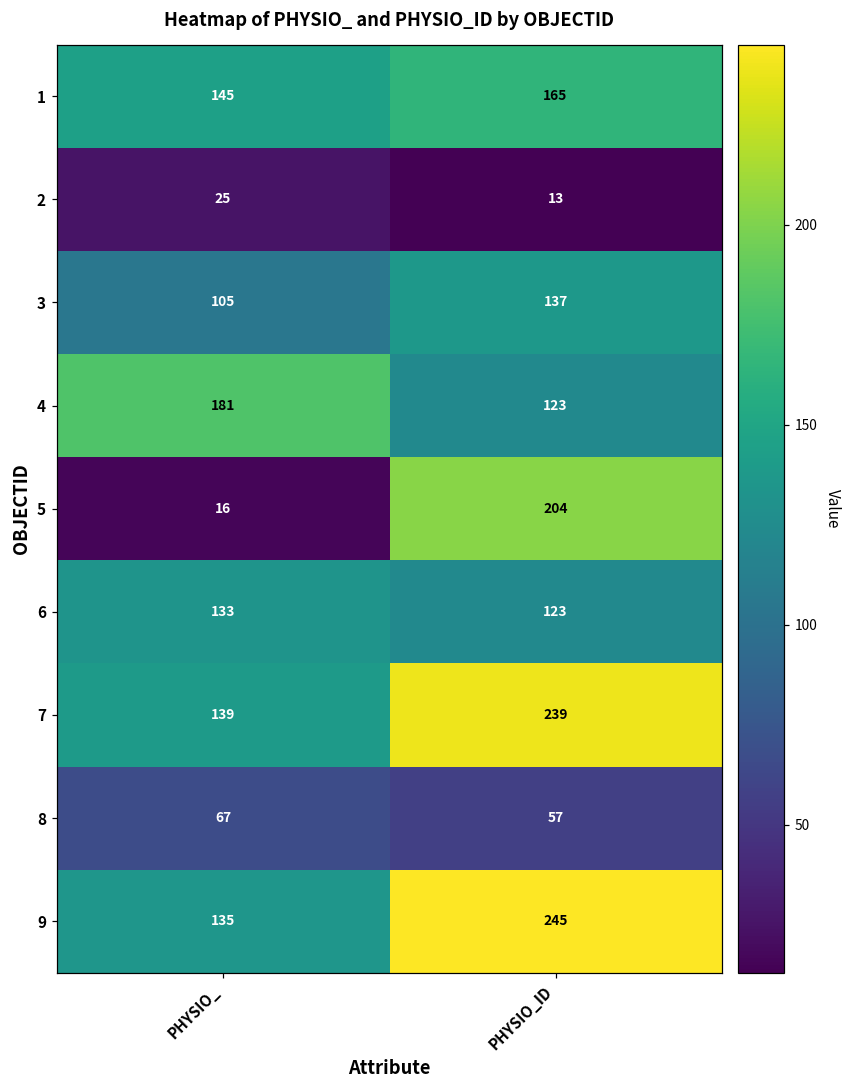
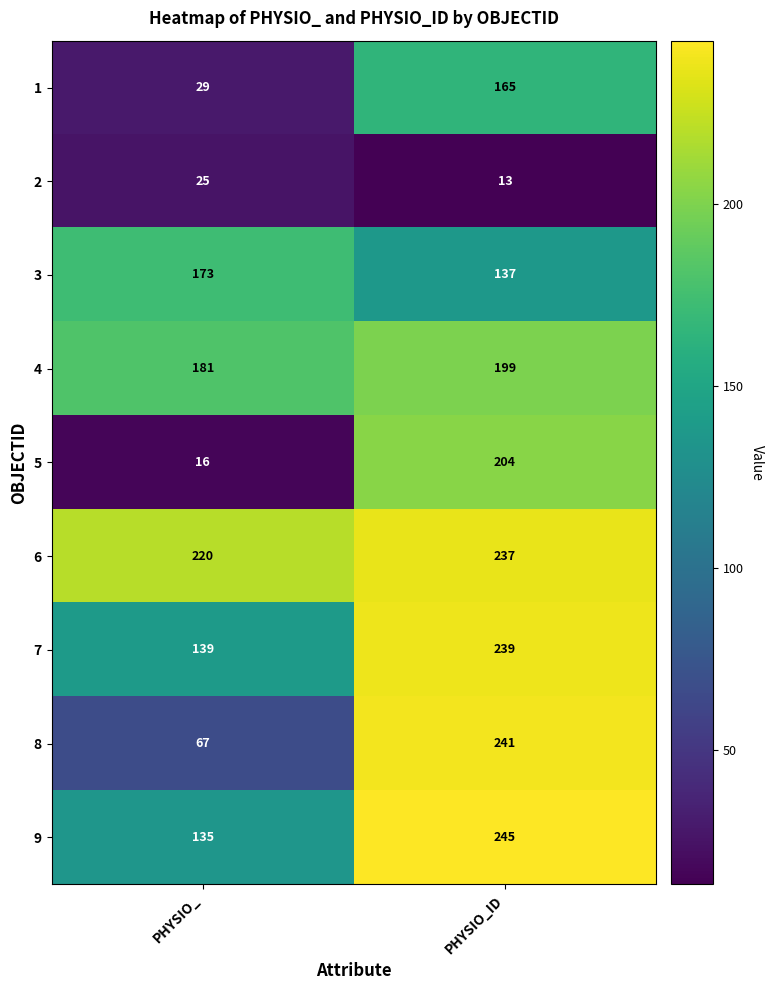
  {
    "1": {
-     "PHYSIO_": 145,
+     "PHYSIO_": 29,
      "PHYSIO_ID": 165
    },
    "2": {
      "PHYSIO_": 25,
      "PHYSIO_ID": 13
    },
    "3": {
-     "PHYSIO_": 105,
+     "PHYSIO_": 173,
      "PHYSIO_ID": 137
    },
    "4": {
      "PHYSIO_": 181,
-     "PHYSIO_ID": 123
+     "PHYSIO_ID": 199
    },
    "5": {
      "PHYSIO_": 16,
      "PHYSIO_ID": 204
    },
    "6": {
-     "PHYSIO_": 133,
-     "PHYSIO_ID": 123
+     "PHYSIO_": 220,
+     "PHYSIO_ID": 237
    },
    "7": {
      "PHYSIO_": 139,
      "PHYSIO_ID": 239
    },
    "8": {
      "PHYSIO_": 67,
-     "PHYSIO_ID": 57
+     "PHYSIO_ID": 241
    },
    "9": {
      "PHYSIO_": 135,
      "PHYSIO_ID": 245
    }
  }
